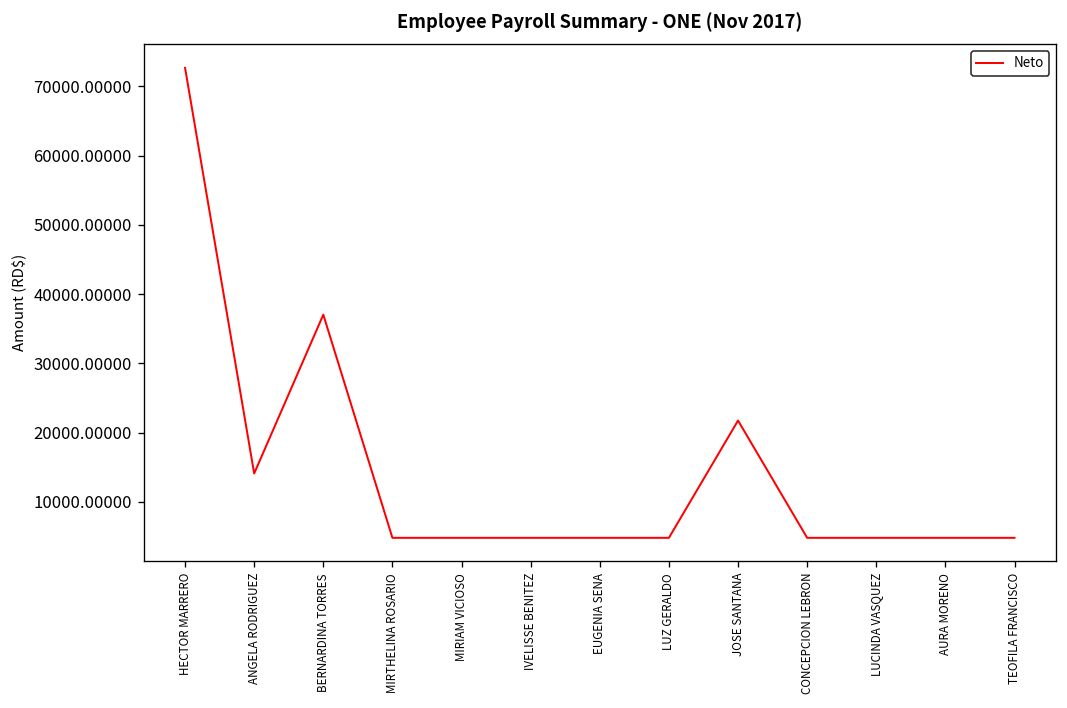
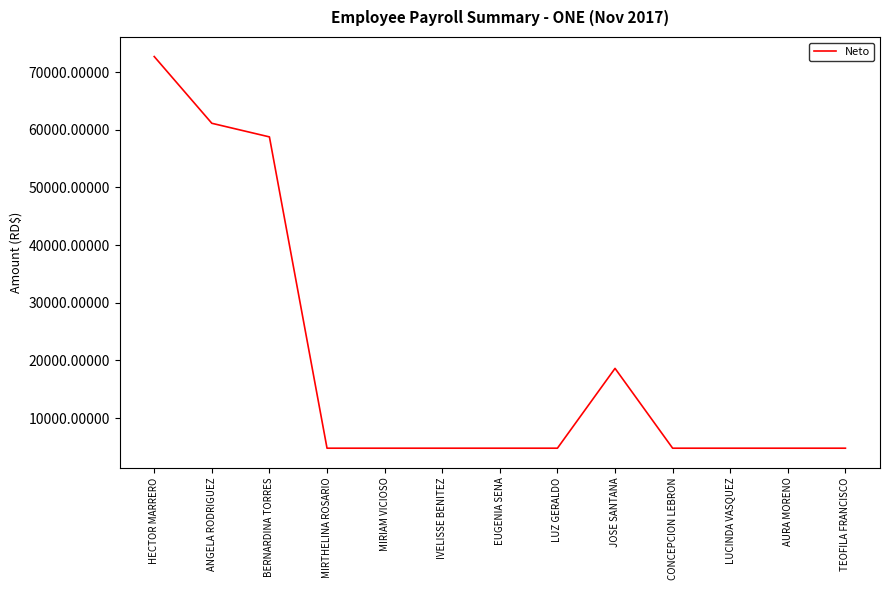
  {
    "HECTOR MARRERO": 73000,
-   "ANGELA RODRIGUEZ": 14000,
-   "BERNARDINA TORRES": 37000,
+   "ANGELA RODRIGUEZ": 61000,
+   "BERNARDINA TORRES": 59000,
    "MIRTHELINA ROSARIO": 5000,
    "MIRIAM VICIOSO": 5000,
    "IVELISSE BENITEZ": 5000,
    "EUGENIA SENA": 5000,
    "LUZ GERALDO": 5000,
-   "JOSE SANTANA": 22000,
+   "JOSE SANTANA": 19000,
    "CONCEPCION LEBRON": 5000,
    "LUCINDA VASQUEZ": 5000,
    "AURA MORENO": 5000,
    "TEOFILA FRANCISCO": 5000
  }
